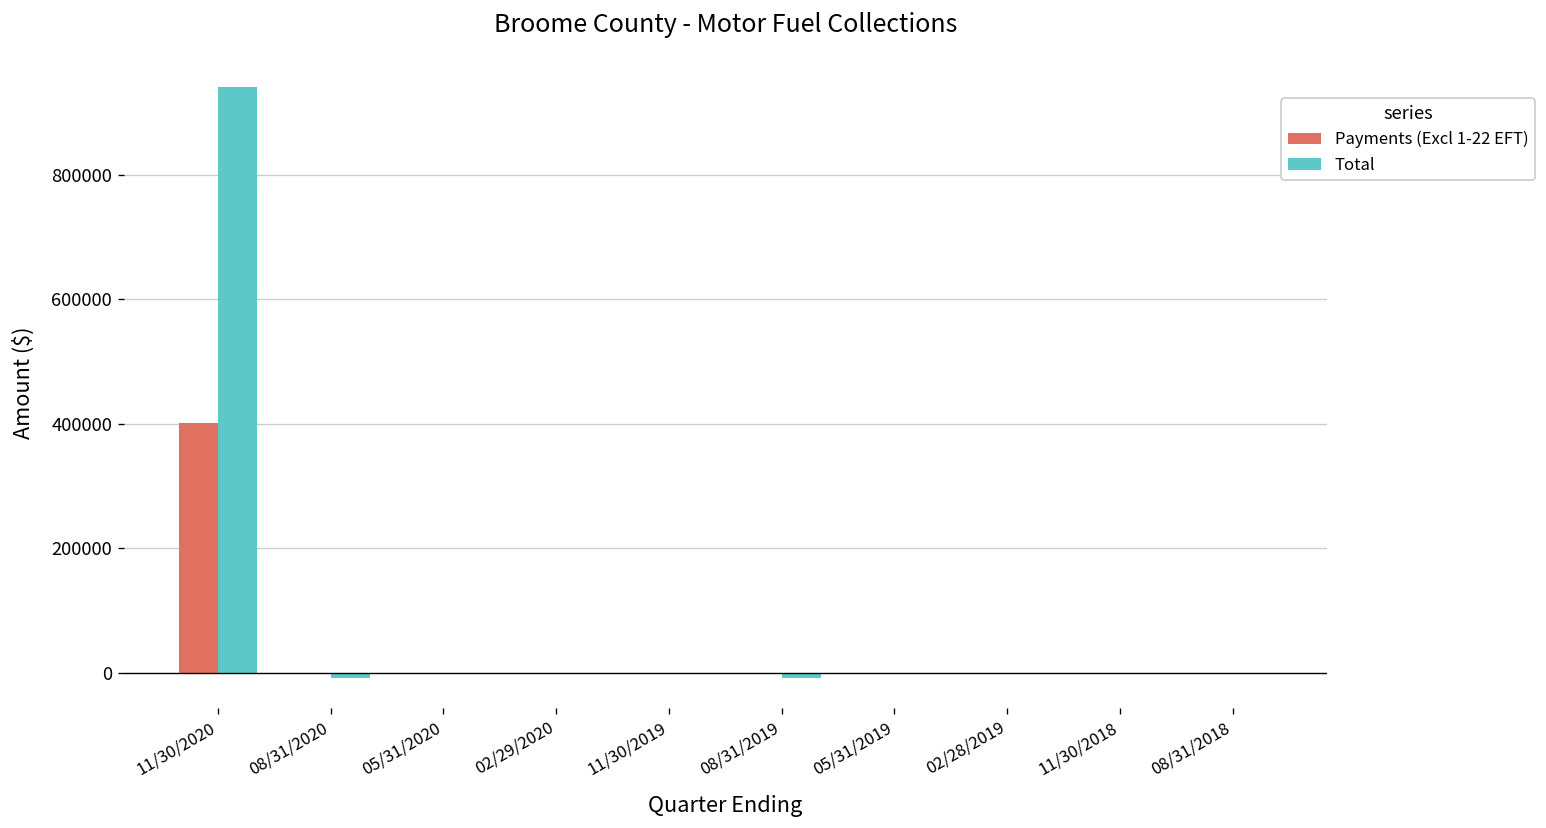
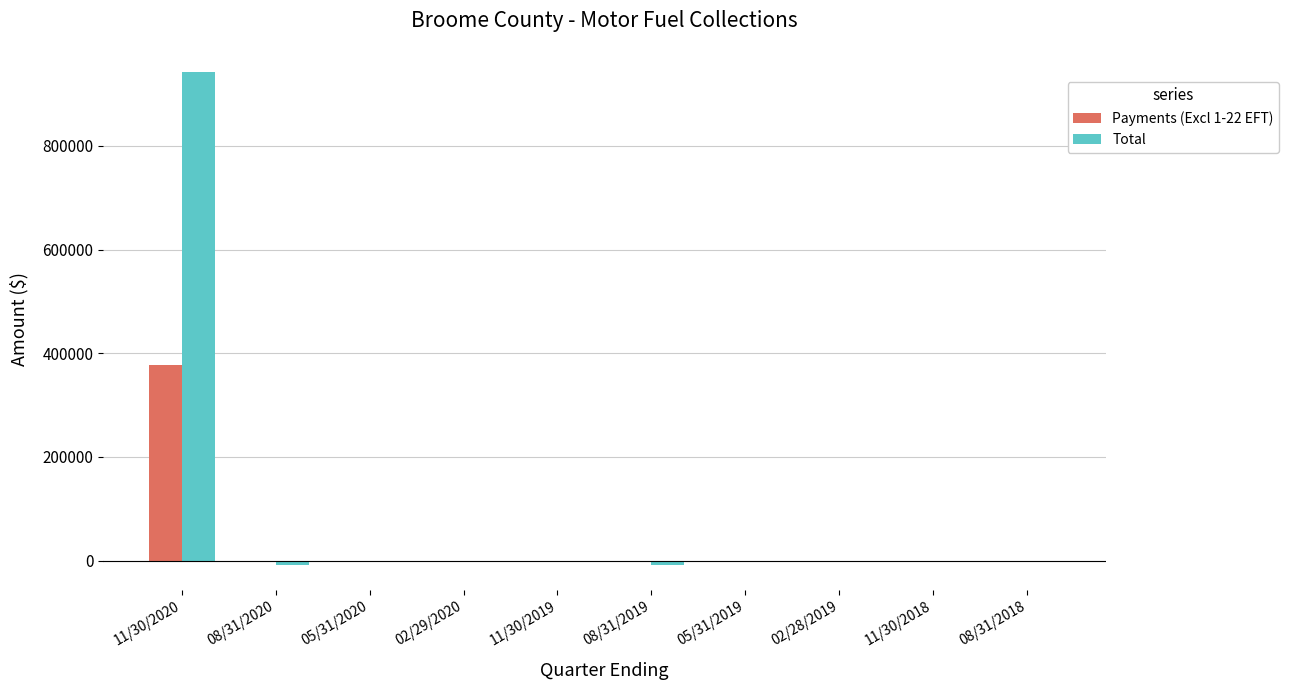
  {
    "Payments (Excl 1-22 EFT)": {
-     "11/30/2020": 400000
+     "11/30/2020": 380000
    },
    "Total": {
      "11/30/2020": 940000,
      "08/31/2020": -10000,
      "08/31/2019": -10000
    }
  }
